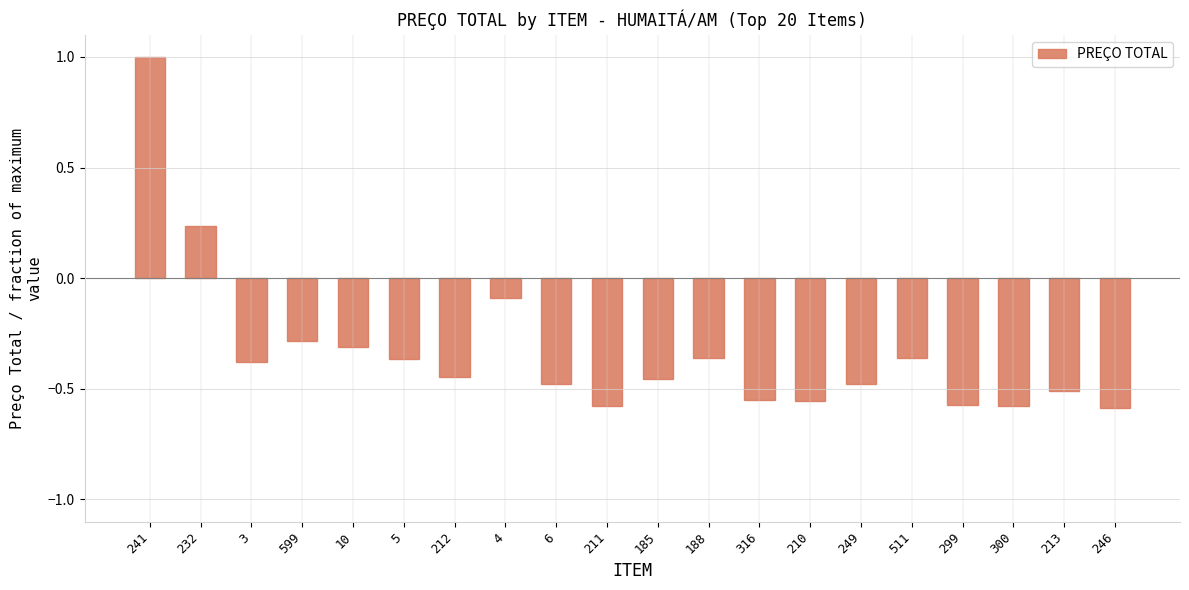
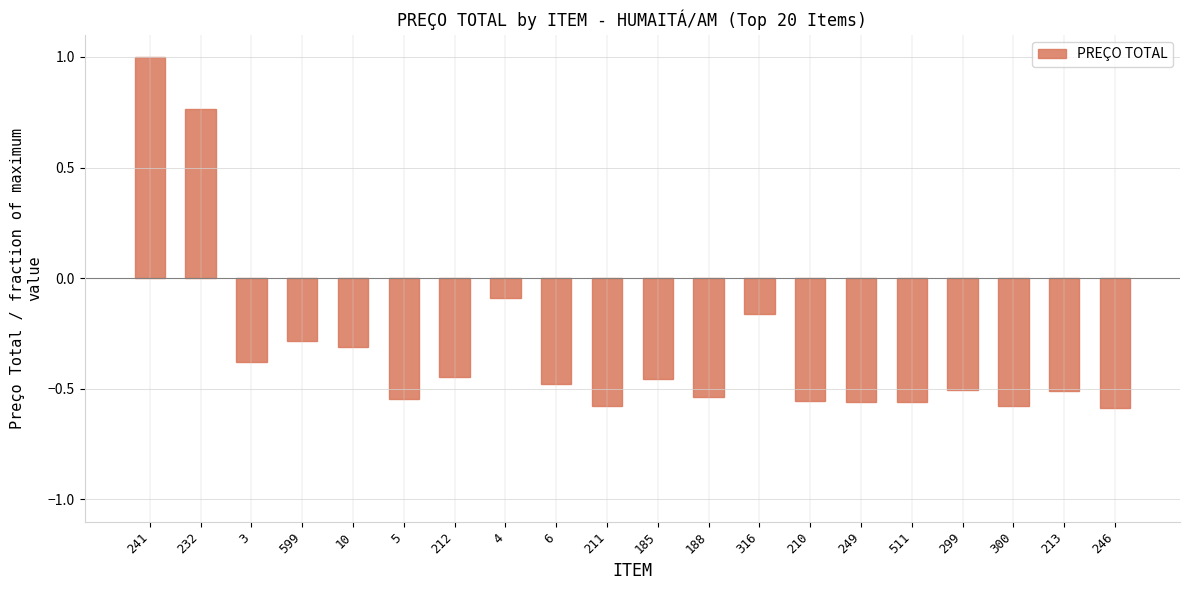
  {
    "241": 1.00,
-   "232": 0.24,
+   "232": 0.76,
    "3": -0.38,
    "599": -0.28,
    "10": -0.31,
-   "5": -0.36,
+   "5": -0.55,
    "212": -0.44,
    "4": -0.09,
    "6": -0.48,
    "211": -0.58,
    "185": -0.46,
-   "188": -0.36,
-   "316": -0.55,
+   "188": -0.54,
+   "316": -0.16,
    "210": -0.55,
-   "249": -0.48,
-   "511": -0.36,
-   "299": -0.57,
+   "249": -0.56,
+   "511": -0.56,
+   "299": -0.51,
    "300": -0.58,
    "213": -0.51,
    "246": -0.59
  }
